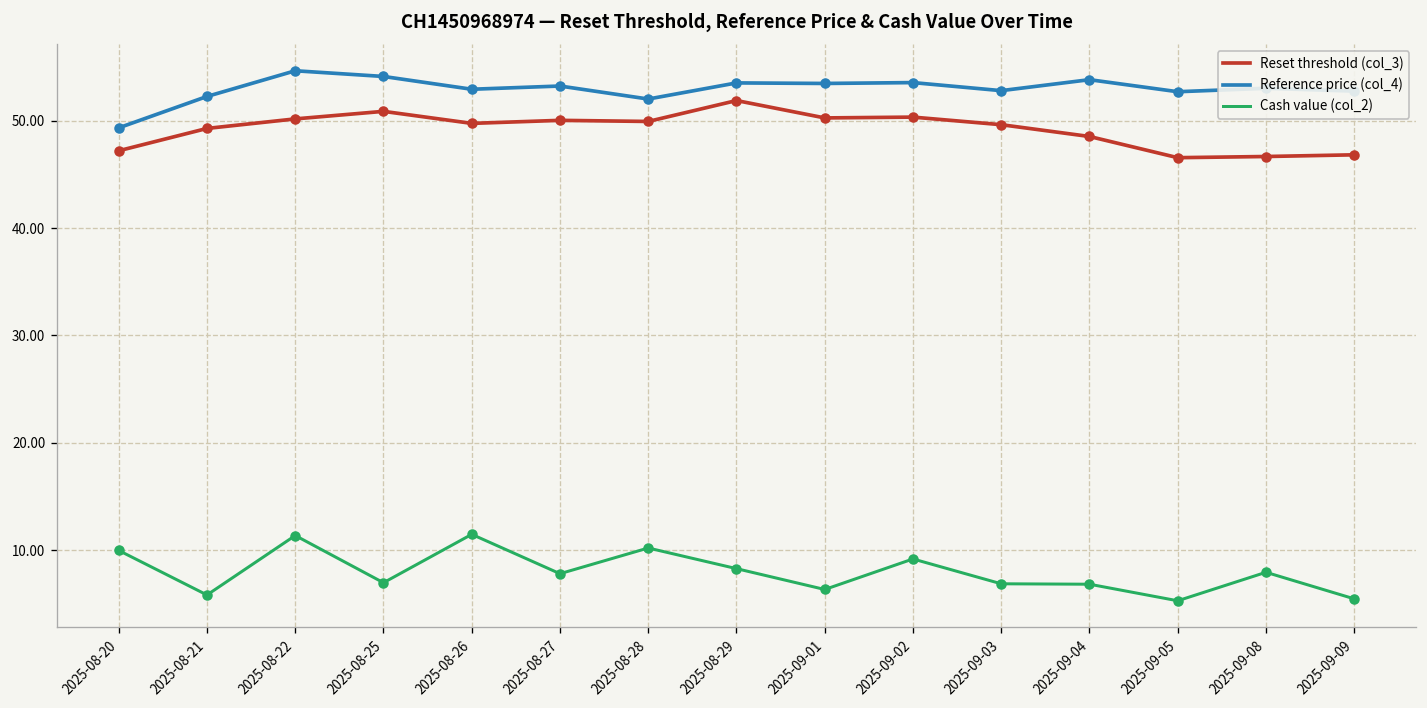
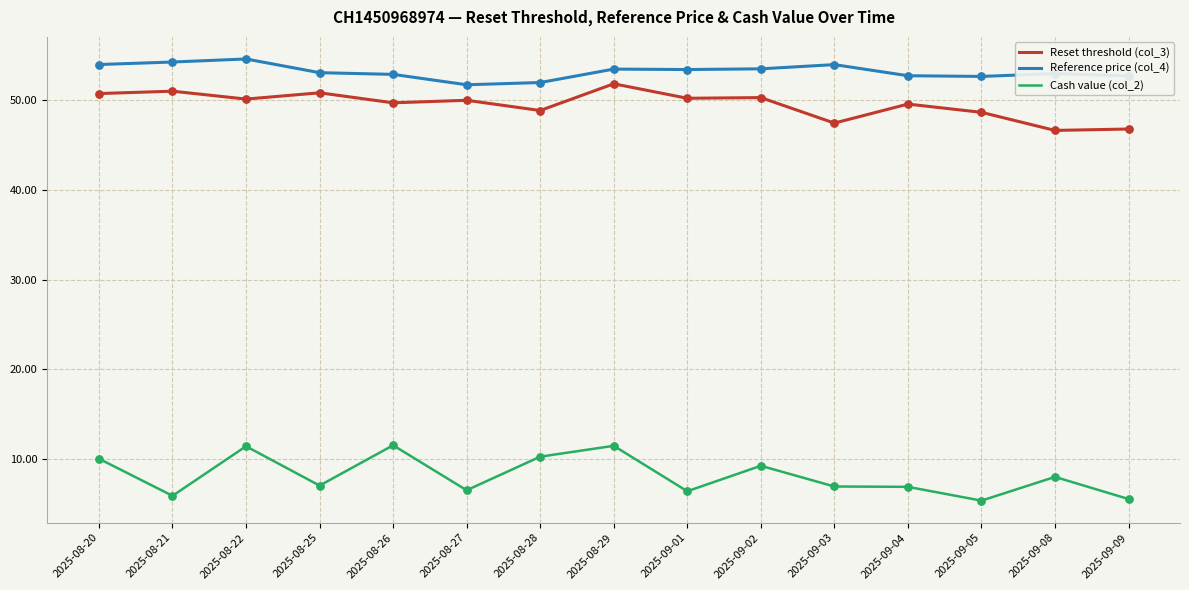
  {
    "Reset threshold (col_3)": {
-     "2025-08-20": 47,
-     "2025-08-21": 49,
+     "2025-08-20": 51,
+     "2025-08-21": 51,
      "2025-08-22": 50,
      "2025-08-25": 51,
      "2025-08-26": 50,
      "2025-08-27": 50,
-     "2025-08-28": 50,
+     "2025-08-28": 49,
      "2025-08-29": 52,
      "2025-09-01": 50,
      "2025-09-02": 50,
-     "2025-09-03": 50,
-     "2025-09-04": 49,
-     "2025-09-05": 47,
+     "2025-09-03": 47,
+     "2025-09-04": 50,
+     "2025-09-05": 49,
      "2025-09-08": 47,
      "2025-09-09": 47
    },
    "Reference price (col_4)": {
-     "2025-08-20": 49,
-     "2025-08-21": 52,
+     "2025-08-20": 54,
+     "2025-08-21": 54,
      "2025-08-22": 55,
-     "2025-08-25": 54,
+     "2025-08-25": 53,
      "2025-08-26": 53,
-     "2025-08-27": 53,
+     "2025-08-27": 52,
      "2025-08-28": 52,
      "2025-08-29": 54,
      "2025-09-01": 53,
      "2025-09-02": 54,
-     "2025-09-03": 53,
-     "2025-09-04": 54,
+     "2025-09-03": 54,
+     "2025-09-04": 53,
      "2025-09-05": 53
    },
    "Cash value (col_2)": {
      "2025-08-20": 10,
      "2025-08-21": 6,
      "2025-08-22": 11,
      "2025-08-25": 7,
      "2025-08-26": 12,
-     "2025-08-27": 8,
+     "2025-08-27": 6,
      "2025-08-28": 10,
-     "2025-08-29": 8,
+     "2025-08-29": 11,
      "2025-09-01": 6,
      "2025-09-02": 9,
      "2025-09-03": 7,
      "2025-09-04": 7,
      "2025-09-05": 5,
      "2025-09-08": 8,
      "2025-09-09": 6
    }
  }
